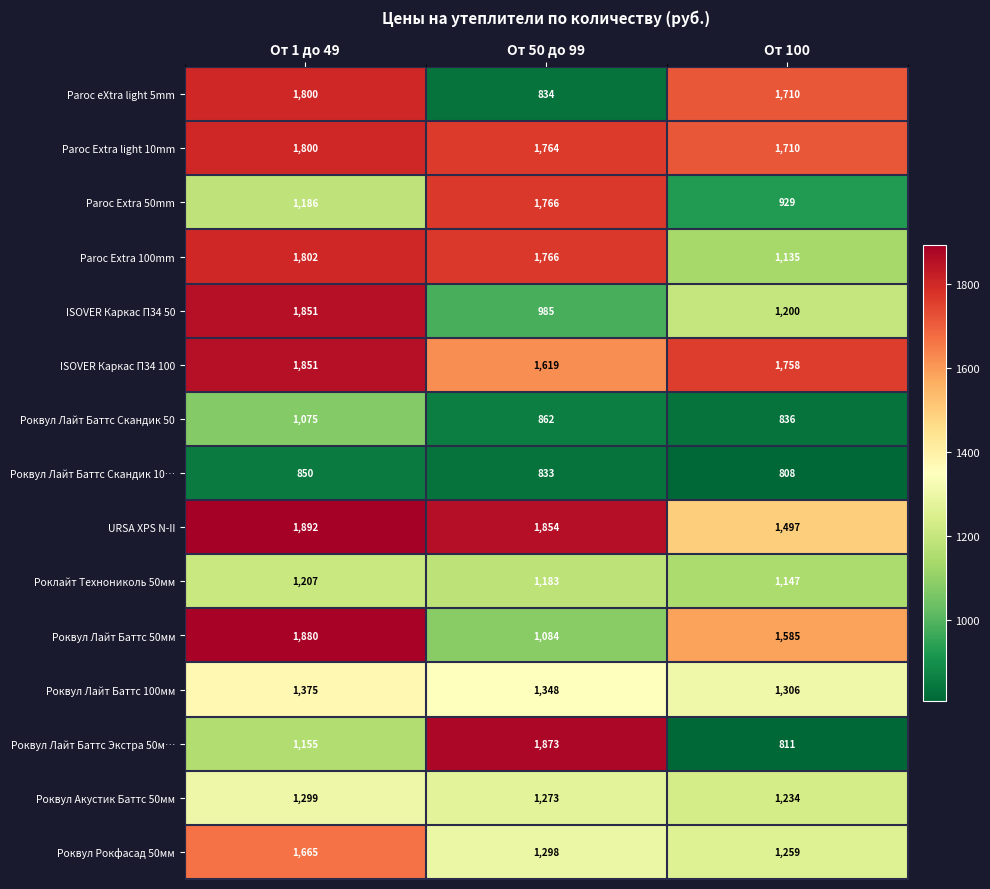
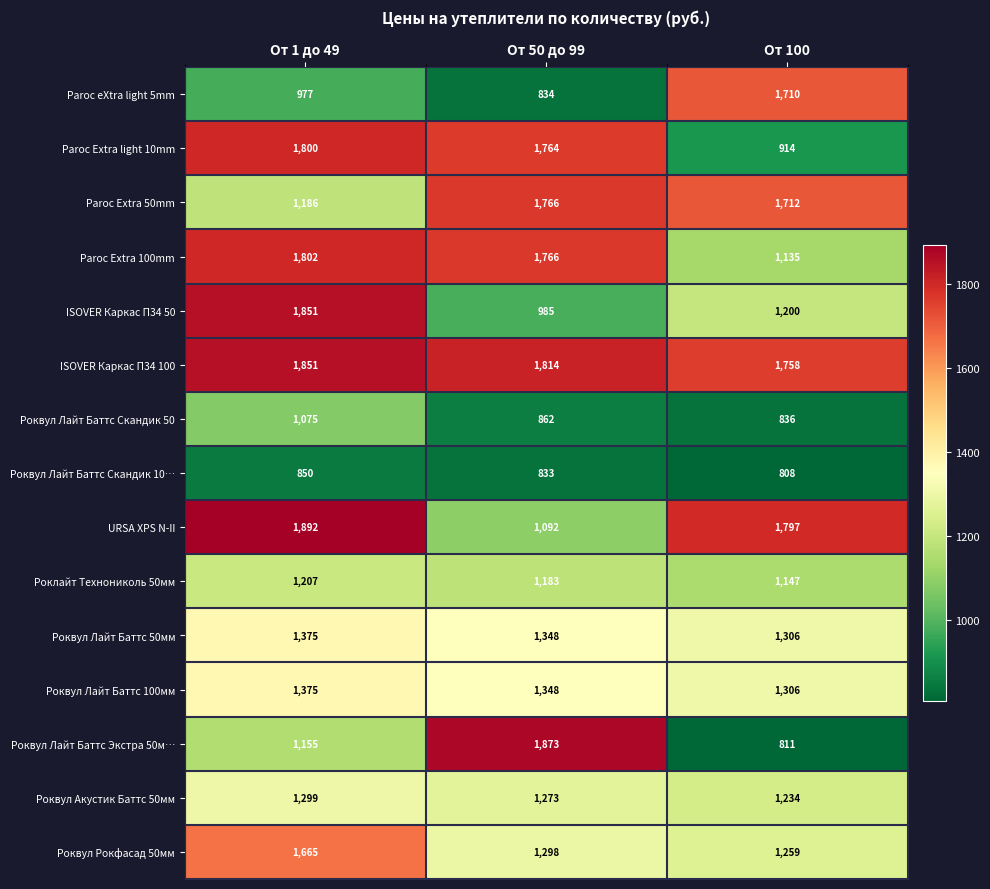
  {
    "Paroc eXtra light 5mm": {
-     "От 1 до 49": "1,800",
+     "От 1 до 49": "977",
      "От 50 до 99": "834",
      "От 100": "1,710"
    },
    "Paroc Extra light 10mm": {
      "От 1 до 49": "1,800",
      "От 50 до 99": "1,764",
-     "От 100": "1,710"
+     "От 100": "914"
    },
    "Paroc Extra 50mm": {
      "От 1 до 49": "1,186",
      "От 50 до 99": "1,766",
-     "От 100": "929"
+     "От 100": "1,712"
    },
    "Paroc Extra 100mm": {
      "От 1 до 49": "1,802",
      "От 50 до 99": "1,766",
      "От 100": "1,135"
    },
    "ISOVER Каркас П34 50": {
      "От 1 до 49": "1,851",
      "От 50 до 99": "985",
      "От 100": "1,200"
    },
    "ISOVER Каркас П34 100": {
      "От 1 до 49": "1,851",
-     "От 50 до 99": "1,619",
+     "От 50 до 99": "1,814",
      "От 100": "1,758"
    },
    "Роквул Лайт Баттс Скандик 50": {
      "От 1 до 49": "1,075",
      "От 50 до 99": "862",
      "От 100": "836"
    },
    "Роквул Лайт Баттс Скандик 10…": {
      "От 1 до 49": "850",
      "От 50 до 99": "833",
      "От 100": "808"
    },
    "URSA XPS N-II": {
      "От 1 до 49": "1,892",
-     "От 50 до 99": "1,854",
-     "От 100": "1,497"
+     "От 50 до 99": "1,092",
+     "От 100": "1,797"
    },
    "Роклайт Технониколь 50мм": {
      "От 1 до 49": "1,207",
      "От 50 до 99": "1,183",
      "От 100": "1,147"
    },
    "Роквул Лайт Баттс 50мм": {
-     "От 1 до 49": "1,880",
-     "От 50 до 99": "1,084",
-     "От 100": "1,585"
+     "От 1 до 49": "1,375",
+     "От 50 до 99": "1,348",
+     "От 100": "1,306"
    },
    "Роквул Лайт Баттс 100мм": {
      "От 1 до 49": "1,375",
      "От 50 до 99": "1,348",
      "От 100": "1,306"
    },
    "Роквул Лайт Баттс Экстра 50м…": {
      "От 1 до 49": "1,155",
      "От 50 до 99": "1,873",
      "От 100": "811"
    },
    "Роквул Акустик Баттс 50мм": {
      "От 1 до 49": "1,299",
      "От 50 до 99": "1,273",
      "От 100": "1,234"
    },
    "Роквул Рокфасад 50мм": {
      "От 1 до 49": "1,665",
      "От 50 до 99": "1,298",
      "От 100": "1,259"
    }
  }
